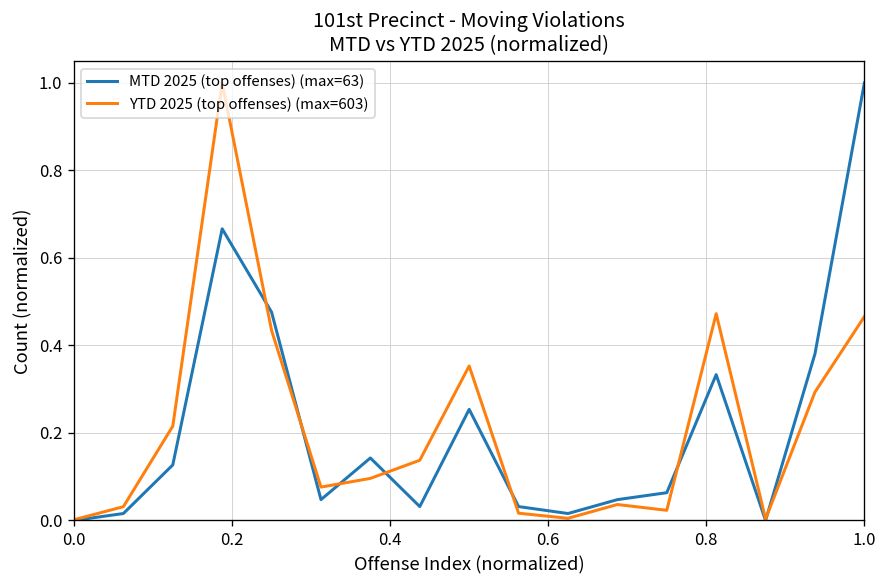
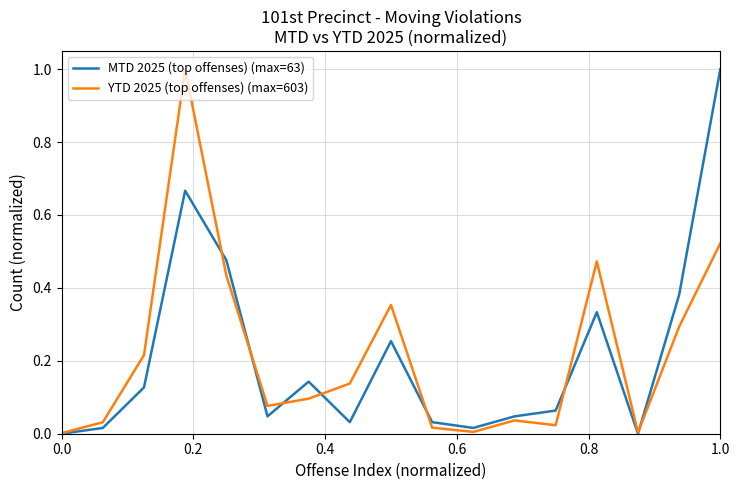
  {
    "MTD 2025 (top offenses) (max=63)": {
      "1.0": 1.00
    },
    "YTD 2025 (top offenses) (max=603)": {
-     "1.0": 0.47
+     "1.0": 0.52
    }
  }
